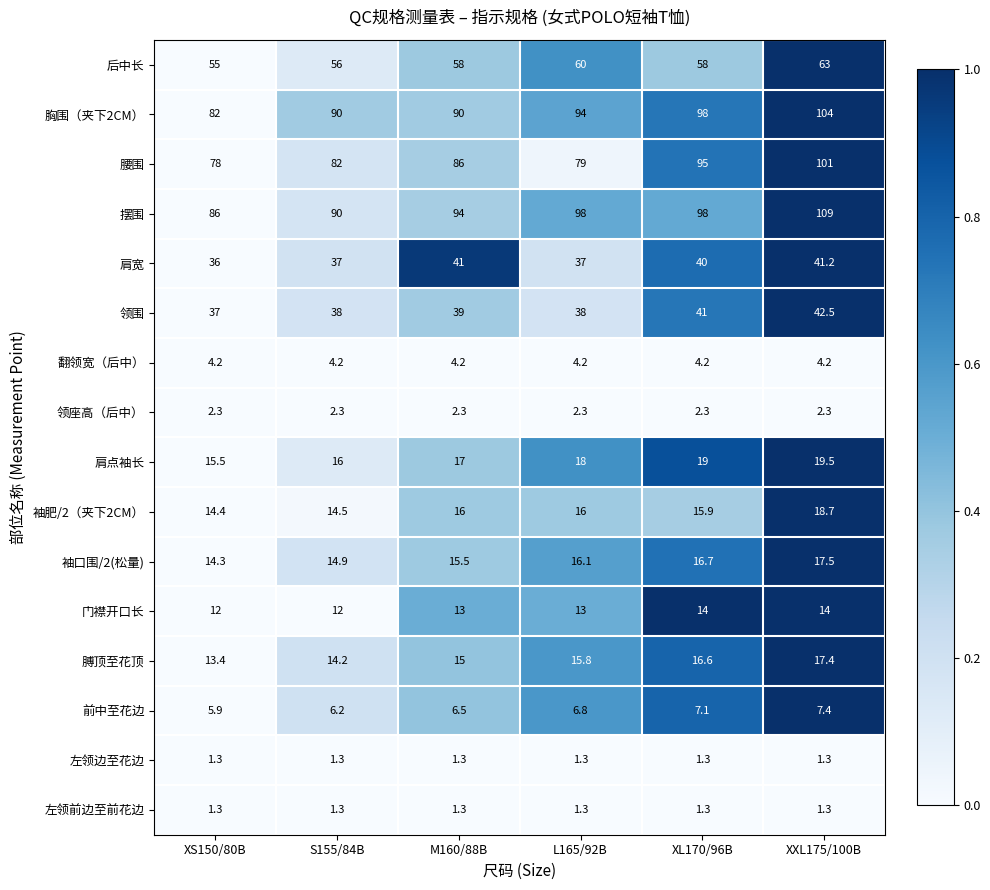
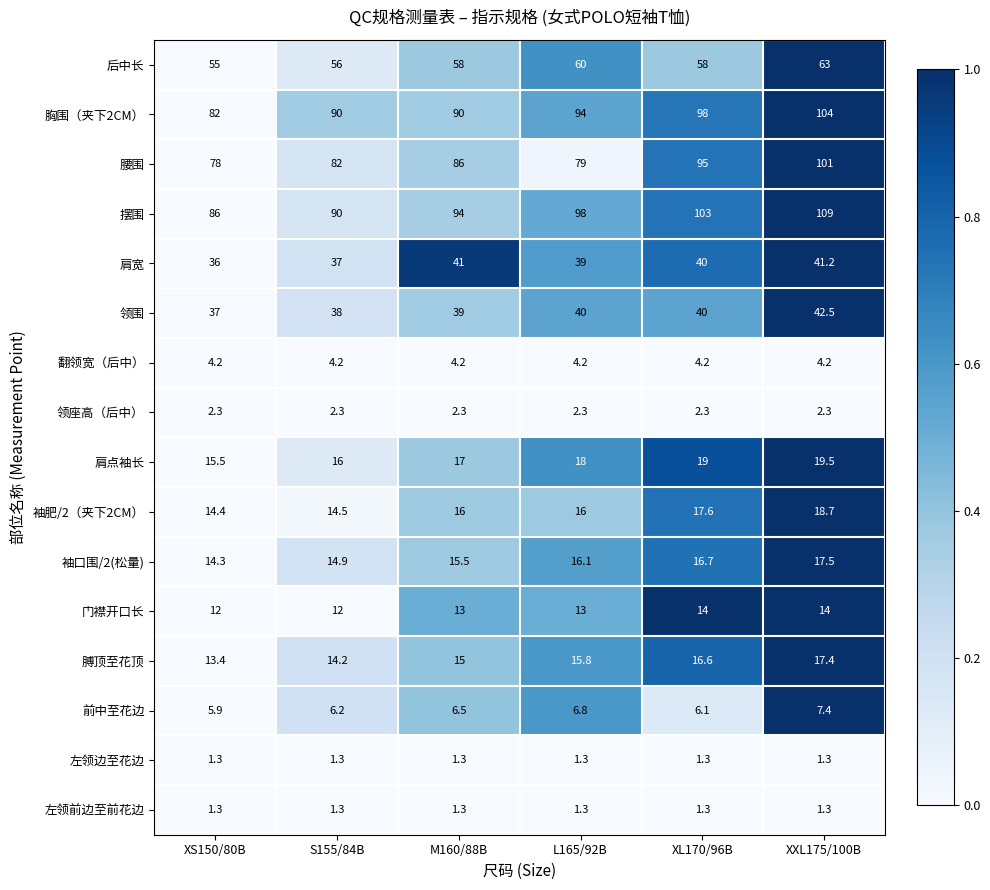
  {
    "后中长": {
      "XS150/80B": 55,
      "S155/84B": 56,
      "M160/88B": 58,
      "L165/92B": 60,
      "XL170/96B": 58,
      "XXL175/100B": 63
    },
    "胸围（夹下2CM）": {
      "XS150/80B": 82,
      "S155/84B": 90,
      "M160/88B": 90,
      "L165/92B": 94,
      "XL170/96B": 98,
      "XXL175/100B": 104
    },
    "腰围": {
      "XS150/80B": 78,
      "S155/84B": 82,
      "M160/88B": 86,
      "L165/92B": 79,
      "XL170/96B": 95,
      "XXL175/100B": 101
    },
    "摆围": {
      "XS150/80B": 86,
      "S155/84B": 90,
      "M160/88B": 94,
      "L165/92B": 98,
-     "XL170/96B": 98,
+     "XL170/96B": 103,
      "XXL175/100B": 109
    },
    "肩宽": {
      "XS150/80B": 36,
      "S155/84B": 37,
      "M160/88B": 41,
-     "L165/92B": 37,
+     "L165/92B": 39,
      "XL170/96B": 40,
      "XXL175/100B": 41.2
    },
    "领围": {
      "XS150/80B": 37,
      "S155/84B": 38,
      "M160/88B": 39,
-     "L165/92B": 38,
-     "XL170/96B": 41,
+     "L165/92B": 40,
+     "XL170/96B": 40,
      "XXL175/100B": 42.5
    },
    "翻领宽（后中）": {
      "XS150/80B": 4.2,
      "S155/84B": 4.2,
      "M160/88B": 4.2,
      "L165/92B": 4.2,
      "XL170/96B": 4.2,
      "XXL175/100B": 4.2
    },
    "领座高（后中）": {
      "XS150/80B": 2.3,
      "S155/84B": 2.3,
      "M160/88B": 2.3,
      "L165/92B": 2.3,
      "XL170/96B": 2.3,
      "XXL175/100B": 2.3
    },
    "肩点袖长": {
      "XS150/80B": 15.5,
      "S155/84B": 16,
      "M160/88B": 17,
      "L165/92B": 18,
      "XL170/96B": 19,
      "XXL175/100B": 19.5
    },
    "袖肥/2（夹下2CM）": {
      "XS150/80B": 14.4,
      "S155/84B": 14.5,
      "M160/88B": 16,
      "L165/92B": 16,
-     "XL170/96B": 15.9,
+     "XL170/96B": 17.6,
      "XXL175/100B": 18.7
    },
    "袖口围/2(松量)": {
      "XS150/80B": 14.3,
      "S155/84B": 14.9,
      "M160/88B": 15.5,
      "L165/92B": 16.1,
      "XL170/96B": 16.7,
      "XXL175/100B": 17.5
    },
    "门襟开口长": {
      "XS150/80B": 12,
      "S155/84B": 12,
      "M160/88B": 13,
      "L165/92B": 13,
      "XL170/96B": 14,
      "XXL175/100B": 14
    },
    "膊顶至花顶": {
      "XS150/80B": 13.4,
      "S155/84B": 14.2,
      "M160/88B": 15,
      "L165/92B": 15.8,
      "XL170/96B": 16.6,
      "XXL175/100B": 17.4
    },
    "前中至花边": {
      "XS150/80B": 5.9,
      "S155/84B": 6.2,
      "M160/88B": 6.5,
      "L165/92B": 6.8,
-     "XL170/96B": 7.1,
+     "XL170/96B": 6.1,
      "XXL175/100B": 7.4
    },
    "左领边至花边": {
      "XS150/80B": 1.3,
      "S155/84B": 1.3,
      "M160/88B": 1.3,
      "L165/92B": 1.3,
      "XL170/96B": 1.3,
      "XXL175/100B": 1.3
    },
    "左领前边至前花边": {
      "XS150/80B": 1.3,
      "S155/84B": 1.3,
      "M160/88B": 1.3,
      "L165/92B": 1.3,
      "XL170/96B": 1.3,
      "XXL175/100B": 1.3
    }
  }
